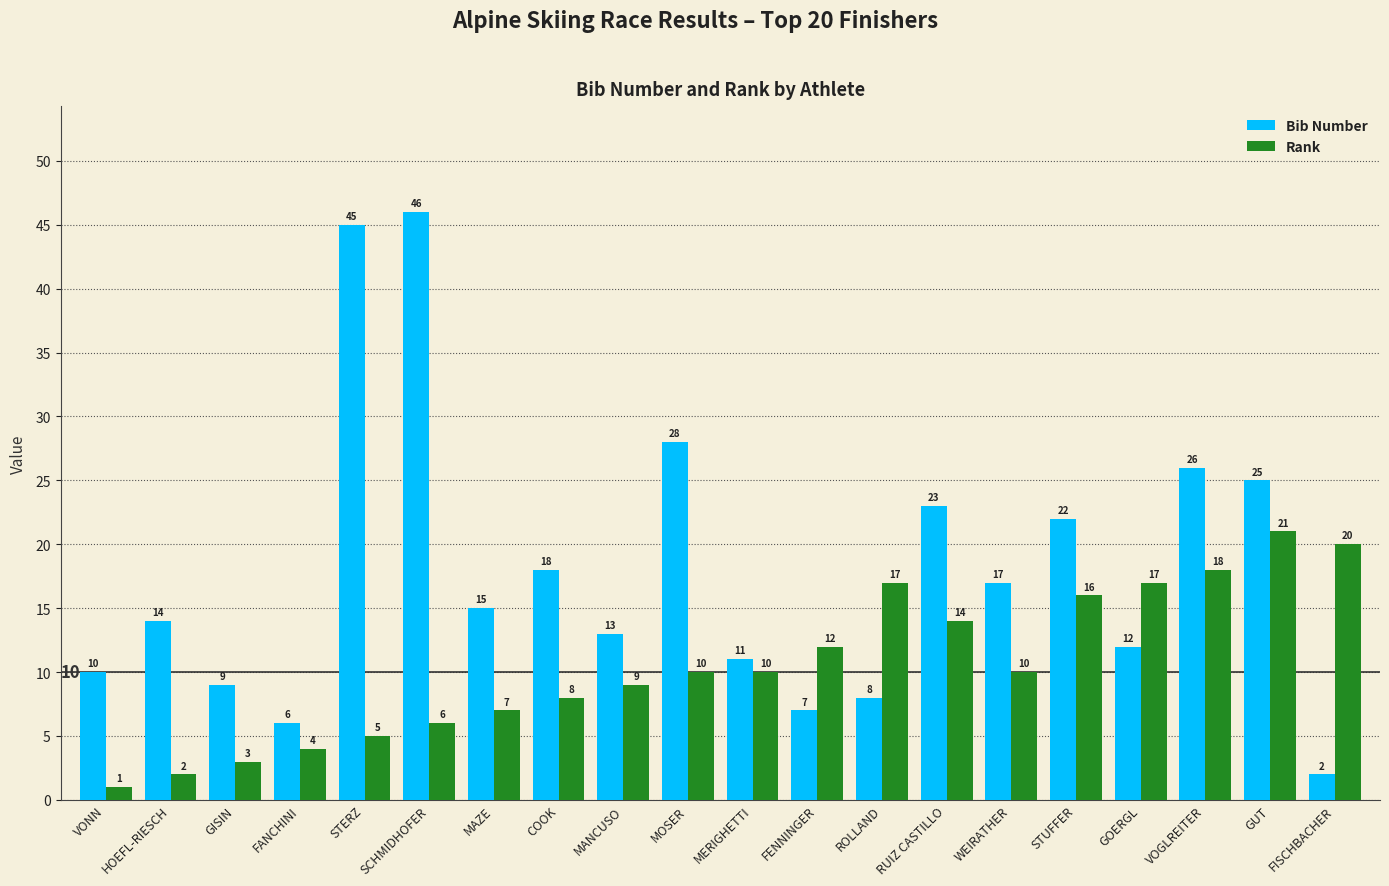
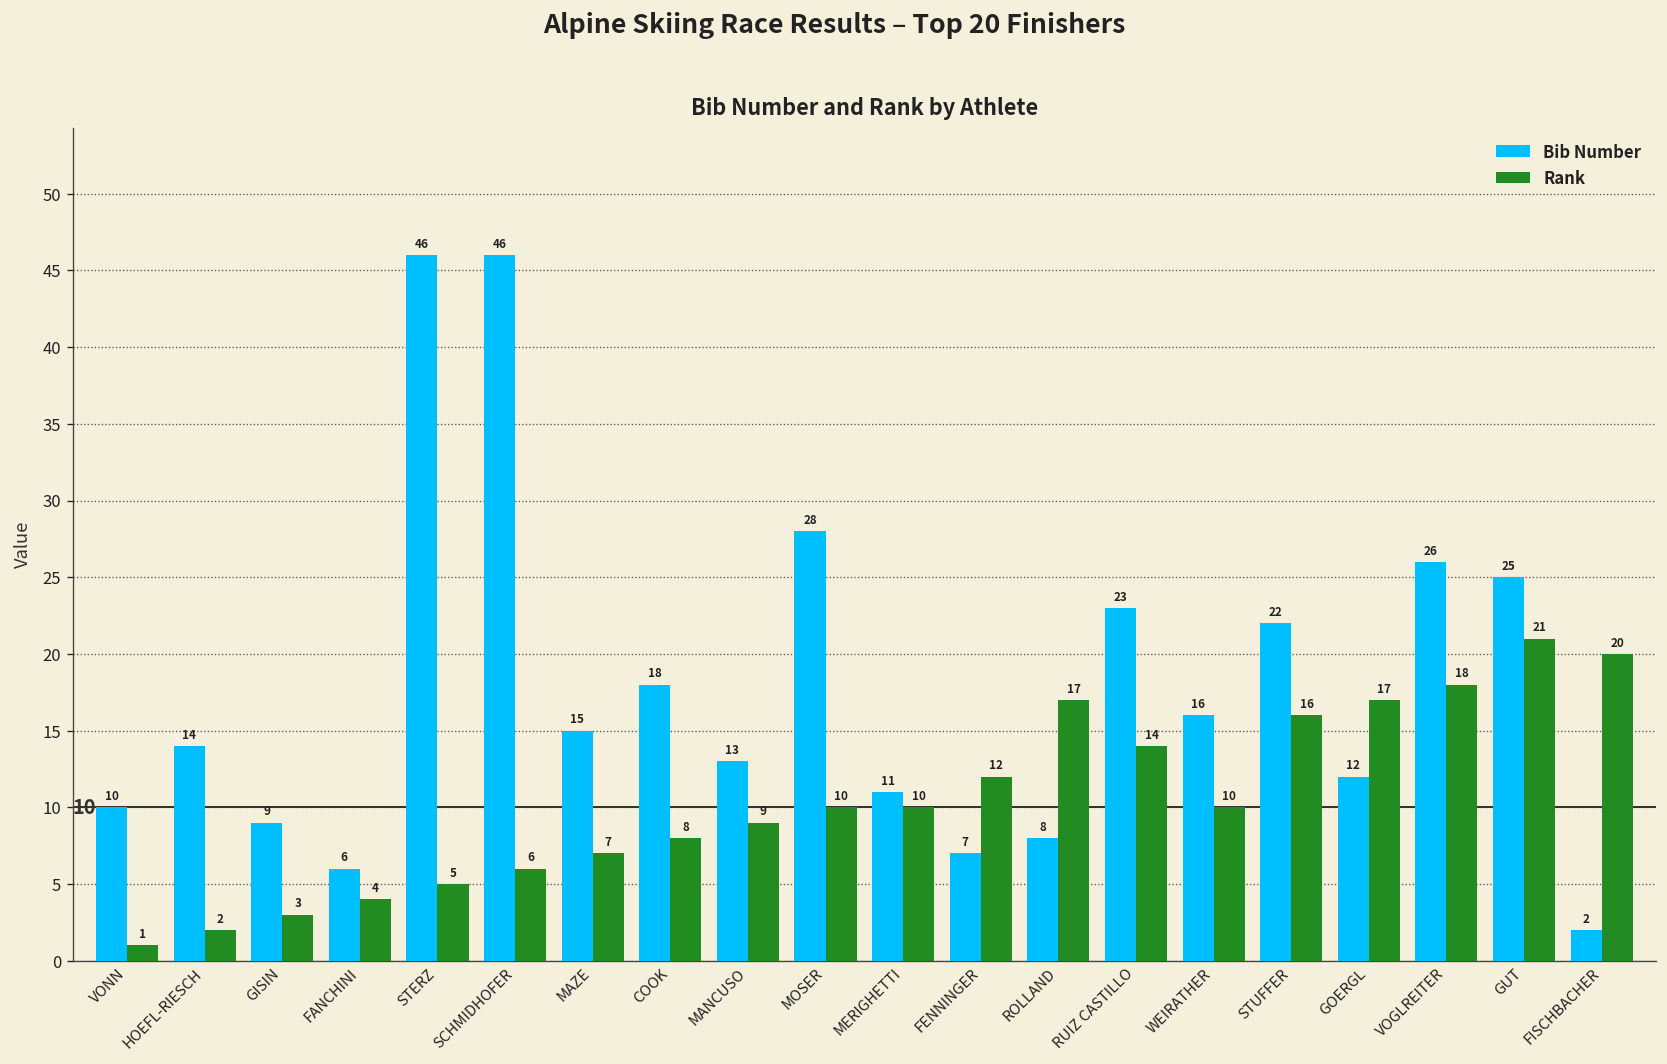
  {
    "Bib Number": {
      "VONN": 10,
      "HOEFL-RIESCH": 14,
      "GISIN": 9,
      "FANCHINI": 6,
-     "STERZ": 45,
+     "STERZ": 46,
      "SCHMIDHOFER": 46,
      "MAZE": 15,
      "COOK": 18,
      "MANCUSO": 13,
      "MOSER": 28,
      "MERIGHETTI": 11,
      "FENNINGER": 7,
      "ROLLAND": 8,
      "RUIZ CASTILLO": 23,
-     "WEIRATHER": 17,
+     "WEIRATHER": 16,
      "STUFFER": 22,
      "GOERGL": 12,
      "VOGLREITER": 26,
      "GUT": 25,
      "FISCHBACHER": 2
    },
    "Rank": {
      "VONN": 1,
      "HOEFL-RIESCH": 2,
      "GISIN": 3,
      "FANCHINI": 4,
      "STERZ": 5,
      "SCHMIDHOFER": 6,
      "MAZE": 7,
      "COOK": 8,
      "MANCUSO": 9,
      "MOSER": 10,
      "MERIGHETTI": 10,
      "FENNINGER": 12,
      "ROLLAND": 17,
      "RUIZ CASTILLO": 14,
      "WEIRATHER": 10,
      "STUFFER": 16,
      "GOERGL": 17,
      "VOGLREITER": 18,
      "GUT": 21,
      "FISCHBACHER": 20
    }
  }
